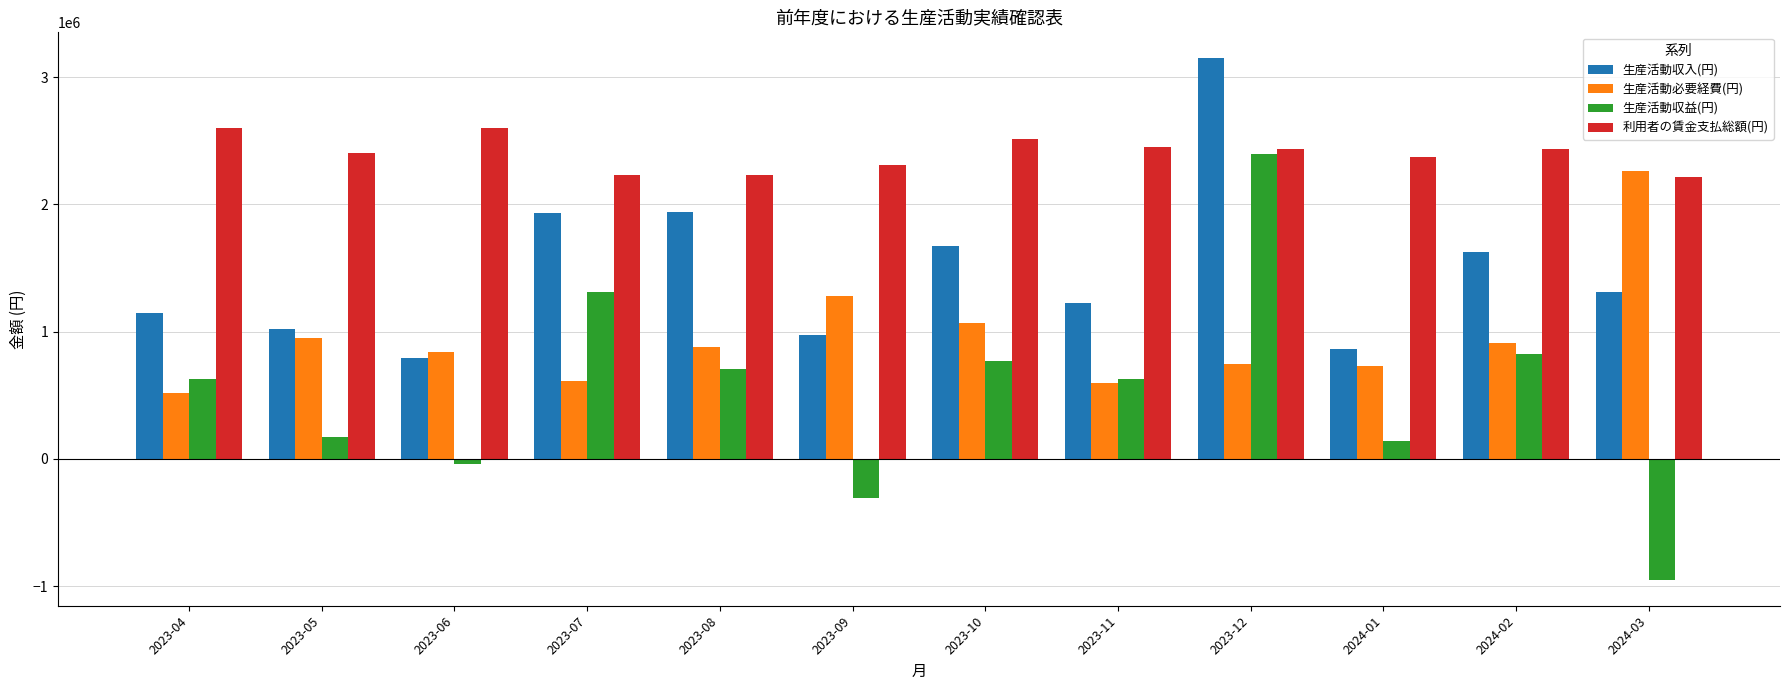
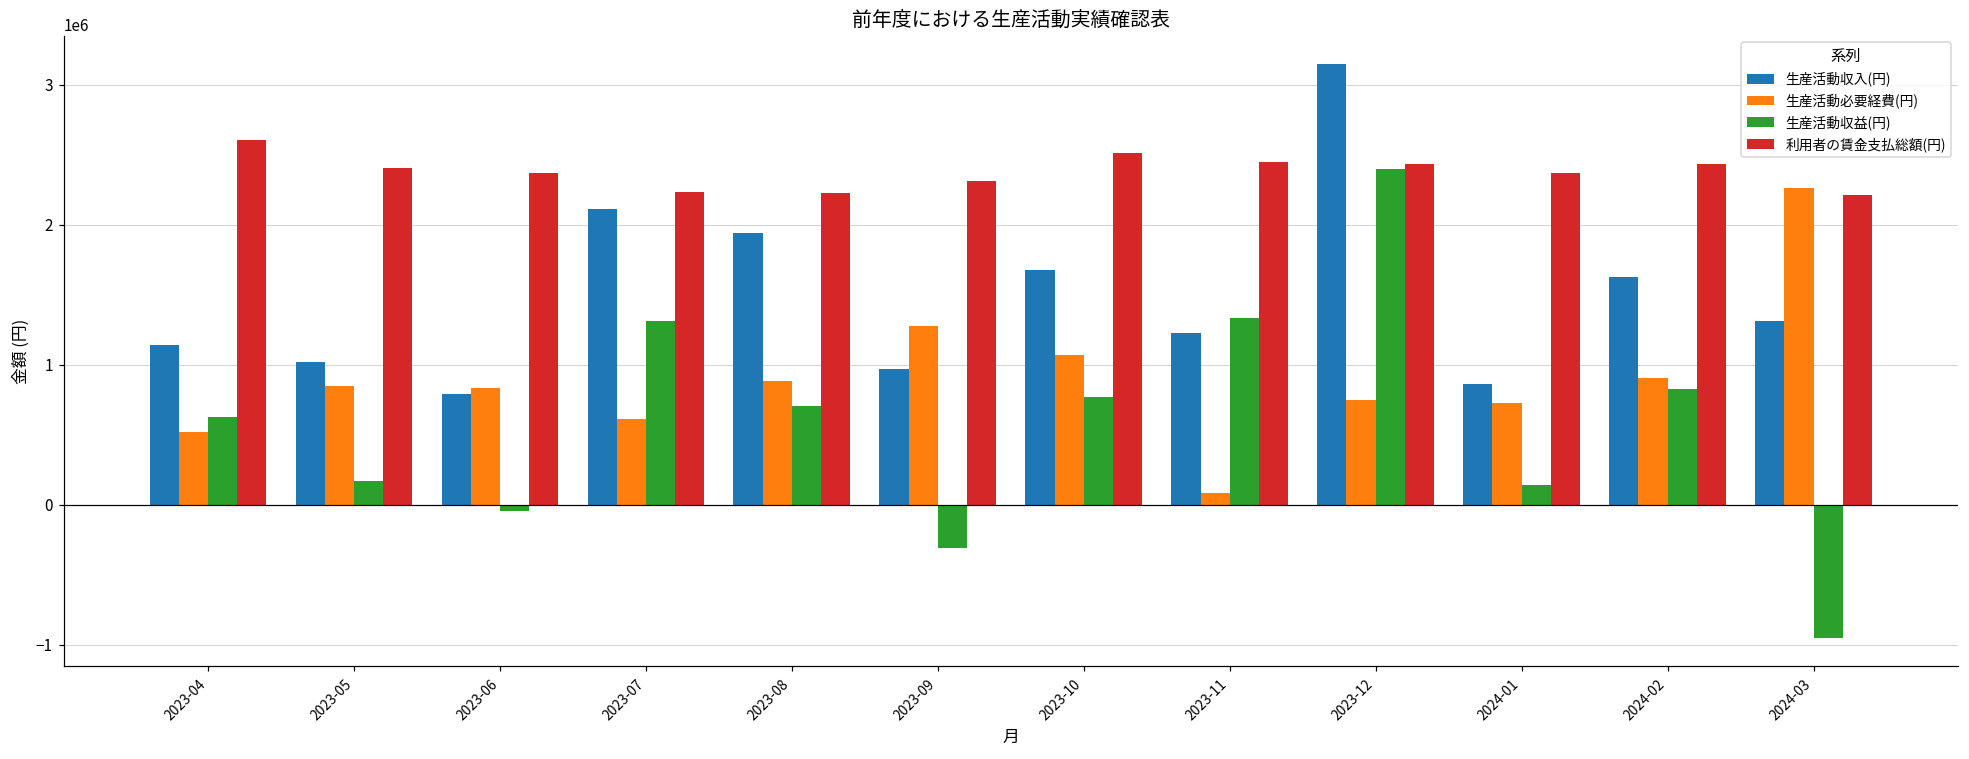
  {
    "生産活動収入(円)": {
      "2023-04": 1140000,
      "2023-05": 1020000,
      "2023-06": 790000,
-     "2023-07": 1930000,
+     "2023-07": 2110000,
      "2023-08": 1940000,
      "2023-09": 970000,
      "2023-10": 1680000,
      "2023-11": 1230000,
      "2023-12": 3150000,
      "2024-01": 860000,
      "2024-02": 1620000,
      "2024-03": 1320000
    },
    "生産活動必要経費(円)": {
      "2023-04": 520000,
-     "2023-05": 950000,
+     "2023-05": 850000,
      "2023-06": 840000,
      "2023-07": 620000,
      "2023-08": 880000,
      "2023-09": 1280000,
      "2023-10": 1070000,
-     "2023-11": 600000,
+     "2023-11": 80000,
      "2023-12": 750000,
      "2024-01": 730000,
      "2024-02": 910000,
      "2024-03": 2260000
    },
    "生産活動収益(円)": {
      "2023-04": 630000,
      "2023-05": 170000,
      "2023-06": -40000,
      "2023-07": 1310000,
      "2023-08": 710000,
      "2023-09": -310000,
      "2023-10": 770000,
-     "2023-11": 630000,
+     "2023-11": 1340000,
      "2023-12": 2400000,
      "2024-01": 140000,
      "2024-02": 830000,
      "2024-03": -950000
    },
    "利用者の賃金支払総額(円)": {
      "2023-04": 2600000,
      "2023-05": 2400000,
-     "2023-06": 2600000,
+     "2023-06": 2370000,
      "2023-07": 2230000,
      "2023-08": 2230000,
      "2023-09": 2310000,
      "2023-10": 2510000,
      "2023-11": 2450000,
      "2023-12": 2430000,
      "2024-01": 2370000,
      "2024-02": 2430000,
      "2024-03": 2220000
    }
  }
